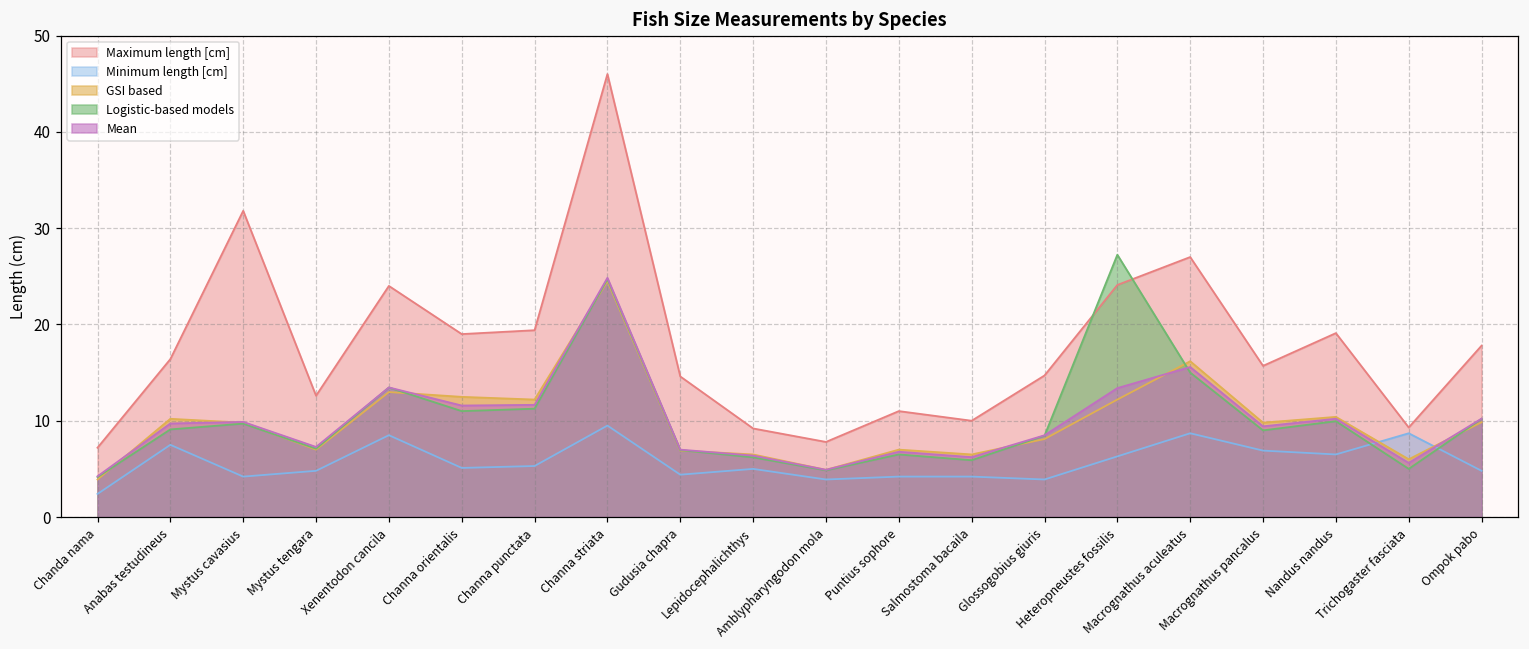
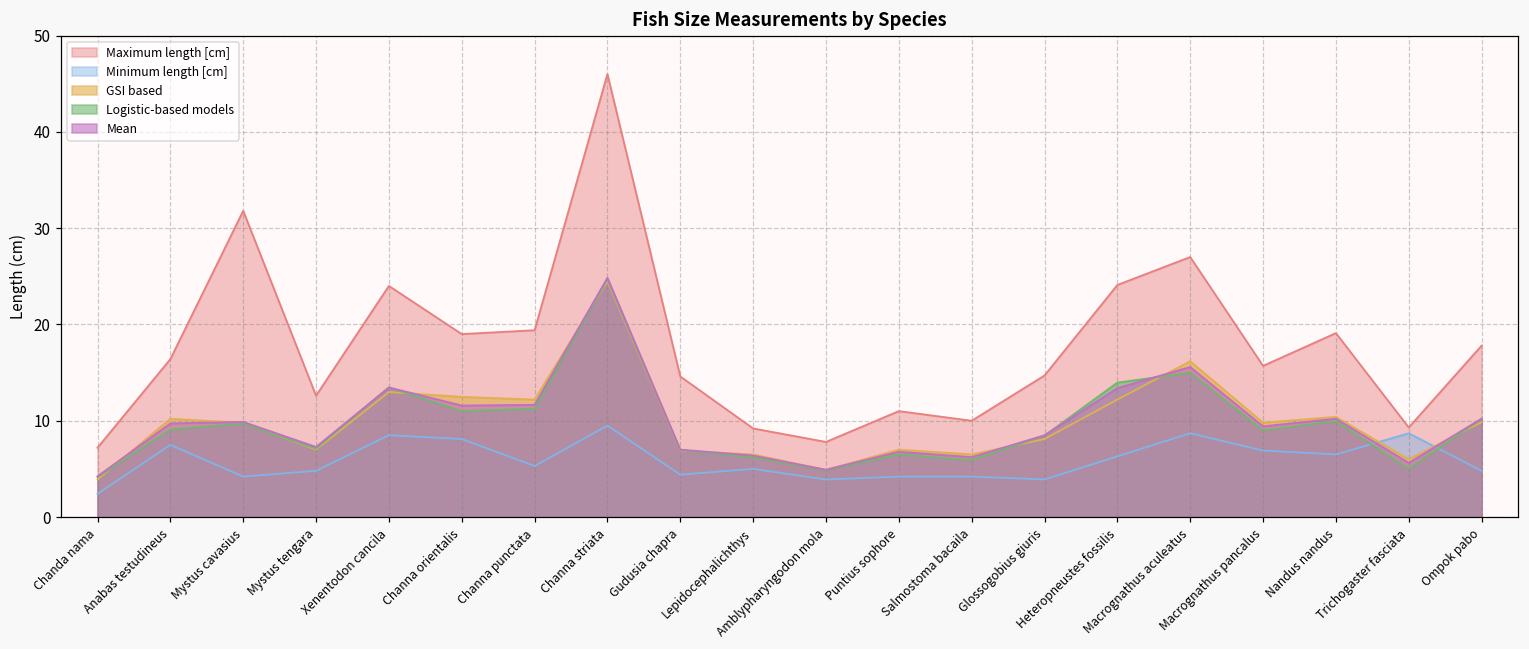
  {
    "Maximum length [cm]": {
      "Chanda nama": 7,
      "Anabas testudineus": 16,
      "Mystus cavasius": 32,
      "Mystus tengara": 13,
      "Xenentodon cancila": 24,
      "Channa orientalis": 19,
      "Channa punctata": 19,
      "Channa striata": 46,
      "Gudusia chapra": 15,
      "Lepidocephalichthys": 9,
      "Amblypharyngodon mola": 8,
      "Puntius sophore": 11,
      "Salmostoma bacaila": 10,
      "Glossogobius giuris": 15,
      "Heteropneustes fossilis": 24,
      "Macrognathus aculeatus": 27,
      "Macrognathus pancalus": 16,
      "Nandus nandus": 19,
      "Trichogaster fasciata": 9,
      "Ompok pabo": 18
    },
    "Minimum length [cm]": {
      "Chanda nama": 2,
      "Anabas testudineus": 8,
      "Mystus cavasius": 4,
      "Mystus tengara": 5,
      "Xenentodon cancila": 9,
-     "Channa orientalis": 5,
+     "Channa orientalis": 8,
      "Channa punctata": 5,
      "Channa striata": 10,
      "Gudusia chapra": 4,
      "Lepidocephalichthys": 5,
      "Amblypharyngodon mola": 4,
      "Puntius sophore": 4,
      "Salmostoma bacaila": 4,
      "Glossogobius giuris": 4,
      "Heteropneustes fossilis": 6,
      "Macrognathus aculeatus": 9,
      "Macrognathus pancalus": 7,
      "Nandus nandus": 7,
      "Trichogaster fasciata": 9,
      "Ompok pabo": 5
    },
    "GSI based": {
      "Anabas testudineus": 10,
      "Xenentodon cancila": 13,
      "Channa orientalis": 12,
      "Channa punctata": 12,
      "Glossogobius giuris": 8,
      "Heteropneustes fossilis": 12,
      "Macrognathus aculeatus": 16,
      "Macrognathus pancalus": 10,
      "Trichogaster fasciata": 6,
      "Ompok pabo": 10
    },
    "Logistic-based models": {
      "Anabas testudineus": 9,
      "Channa orientalis": 11,
      "Channa punctata": 11,
      "Salmostoma bacaila": 6,
-     "Heteropneustes fossilis": 27,
+     "Heteropneustes fossilis": 14,
      "Macrognathus aculeatus": 15,
      "Macrognathus pancalus": 9,
      "Trichogaster fasciata": 5
    },
    "Mean": {
      "Anabas testudineus": 10,
      "Channa orientalis": 12,
      "Channa punctata": 12,
      "Heteropneustes fossilis": 13,
      "Macrognathus aculeatus": 16,
      "Macrognathus pancalus": 9,
      "Trichogaster fasciata": 6
    }
  }
